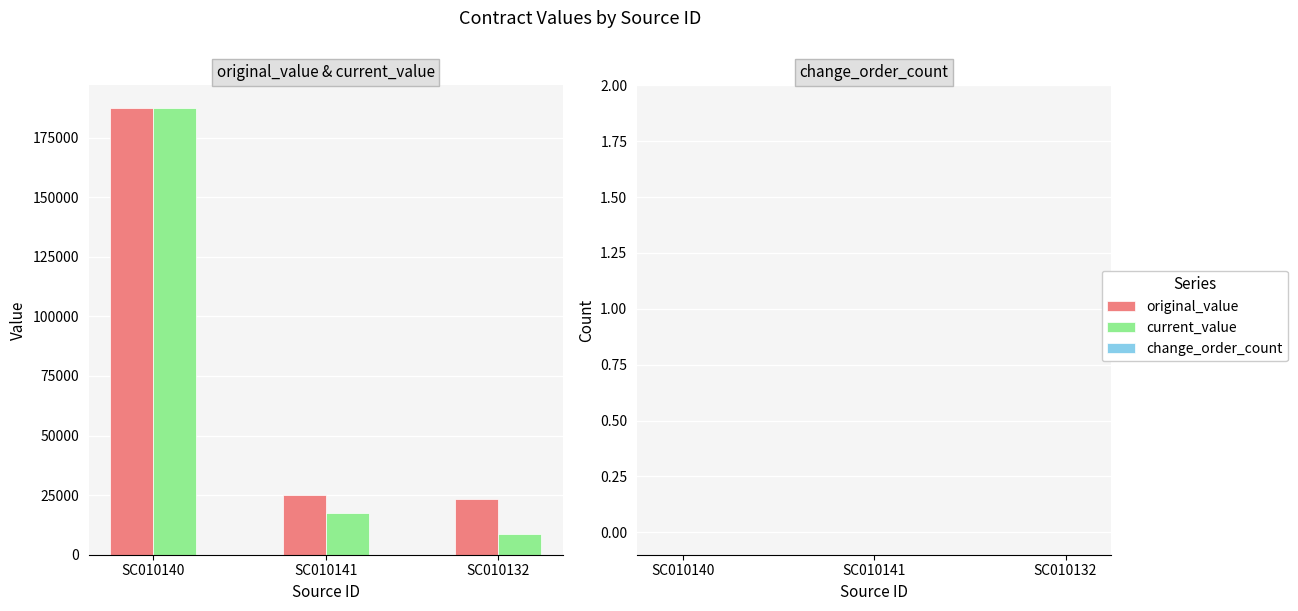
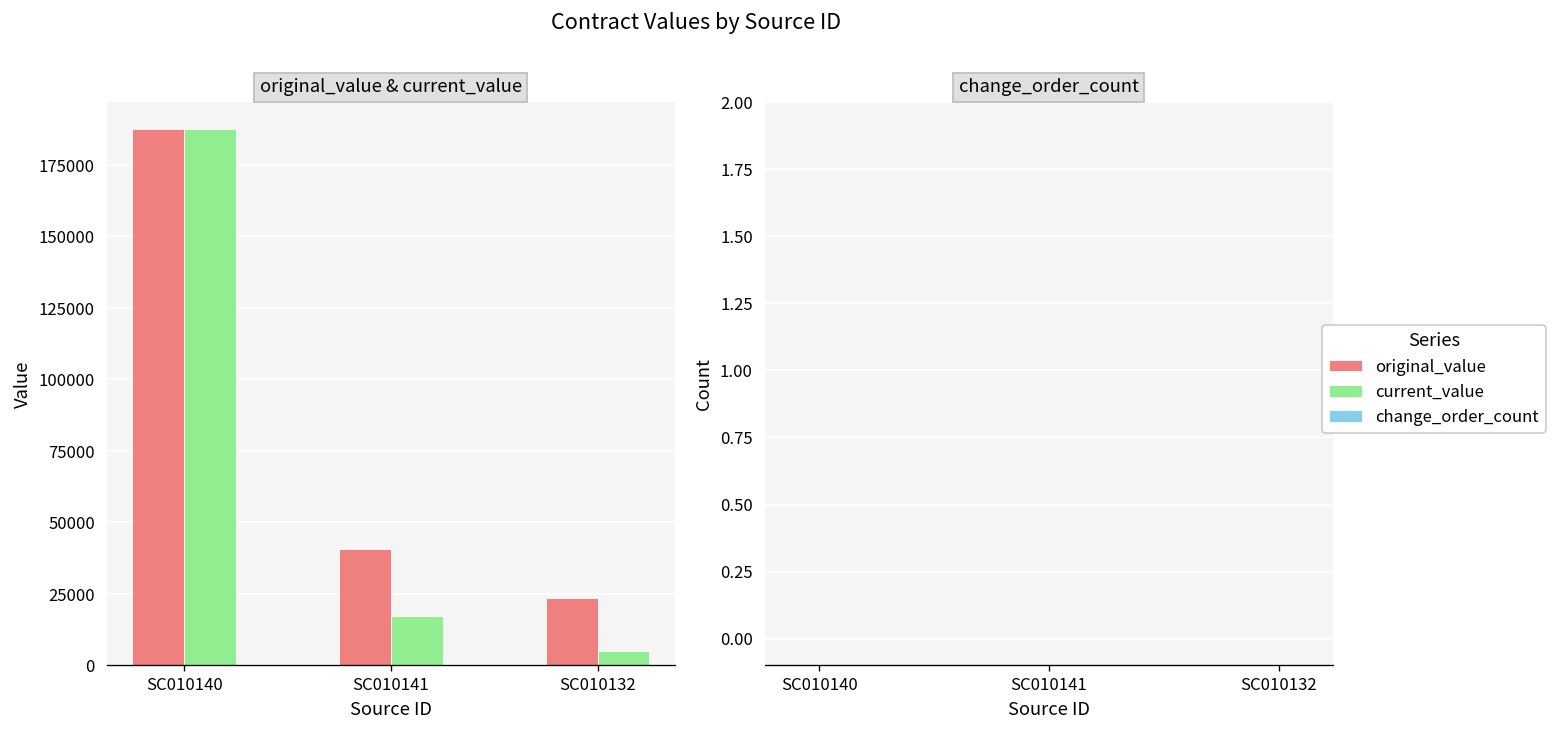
  {
    "original_value & current_value": {
      "original_value": {
        "SC010140": 188000,
-       "SC010141": 25000,
+       "SC010141": 41000,
        "SC010132": 24000
      },
      "current_value": {
        "SC010140": 188000,
        "SC010141": 17000,
-       "SC010132": 8000
+       "SC010132": 5000
      }
    },
    "change_order_count": {
      "SC010140": 0.00,
      "SC010141": 0.00,
      "SC010132": 0.00
    }
  }
